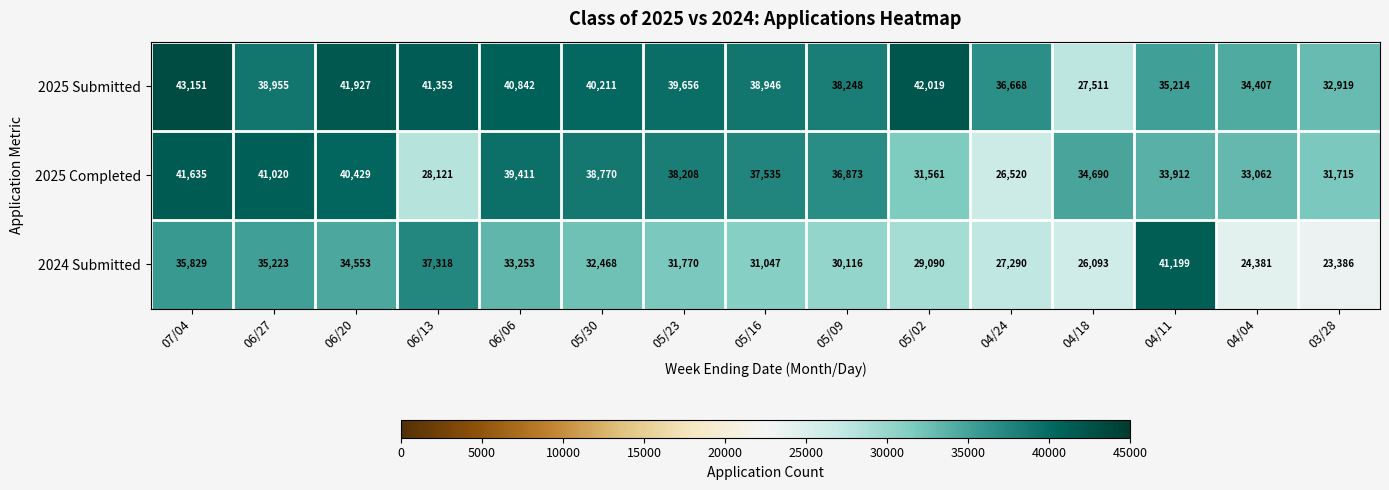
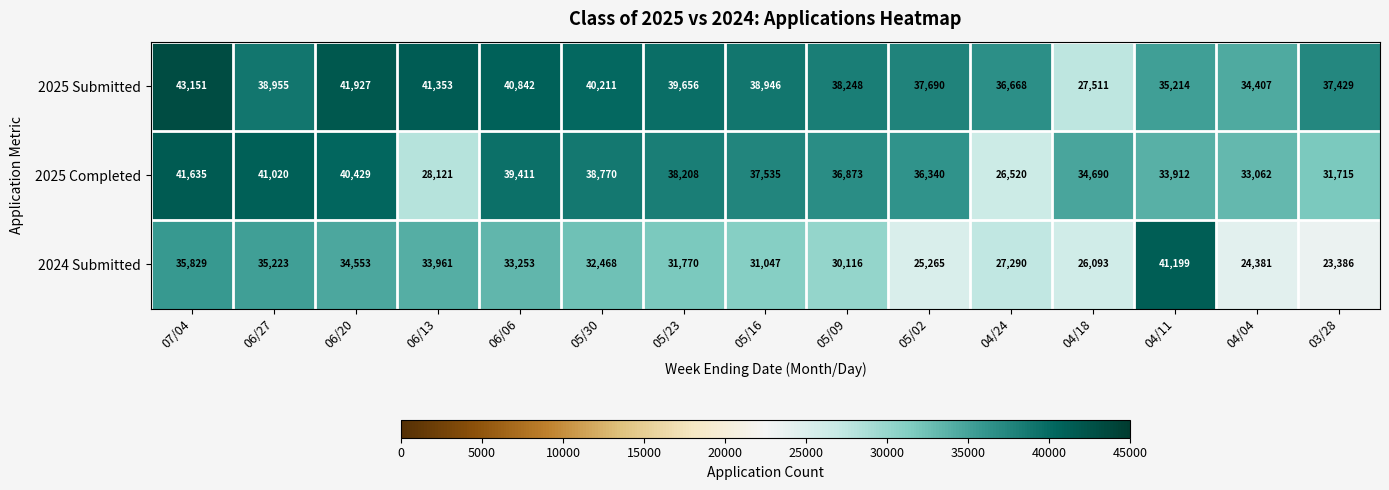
  {
    "2025 Submitted": {
      "07/04": "43,151",
      "06/27": "38,955",
      "06/20": "41,927",
      "06/13": "41,353",
      "06/06": "40,842",
      "05/30": "40,211",
      "05/23": "39,656",
      "05/16": "38,946",
      "05/09": "38,248",
-     "05/02": "42,019",
+     "05/02": "37,690",
      "04/24": "36,668",
      "04/18": "27,511",
      "04/11": "35,214",
      "04/04": "34,407",
-     "03/28": "32,919"
+     "03/28": "37,429"
    },
    "2025 Completed": {
      "07/04": "41,635",
      "06/27": "41,020",
      "06/20": "40,429",
      "06/13": "28,121",
      "06/06": "39,411",
      "05/30": "38,770",
      "05/23": "38,208",
      "05/16": "37,535",
      "05/09": "36,873",
-     "05/02": "31,561",
+     "05/02": "36,340",
      "04/24": "26,520",
      "04/18": "34,690",
      "04/11": "33,912",
      "04/04": "33,062",
      "03/28": "31,715"
    },
    "2024 Submitted": {
      "07/04": "35,829",
      "06/27": "35,223",
      "06/20": "34,553",
-     "06/13": "37,318",
+     "06/13": "33,961",
      "06/06": "33,253",
      "05/30": "32,468",
      "05/23": "31,770",
      "05/16": "31,047",
      "05/09": "30,116",
-     "05/02": "29,090",
+     "05/02": "25,265",
      "04/24": "27,290",
      "04/18": "26,093",
      "04/11": "41,199",
      "04/04": "24,381",
      "03/28": "23,386"
    }
  }
